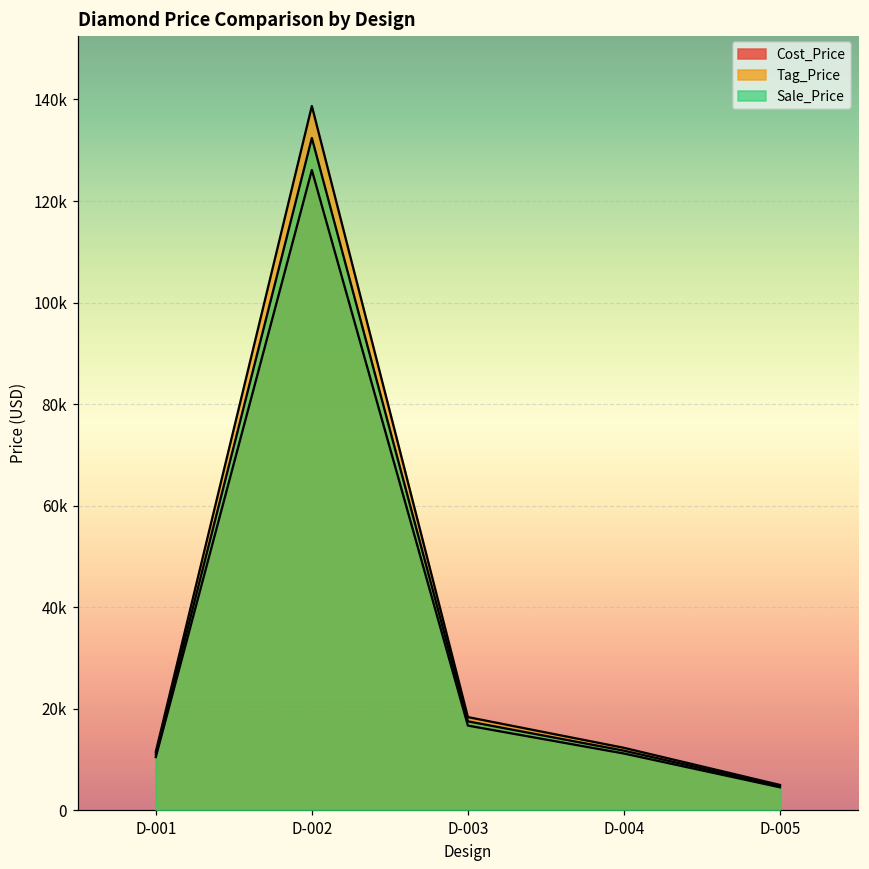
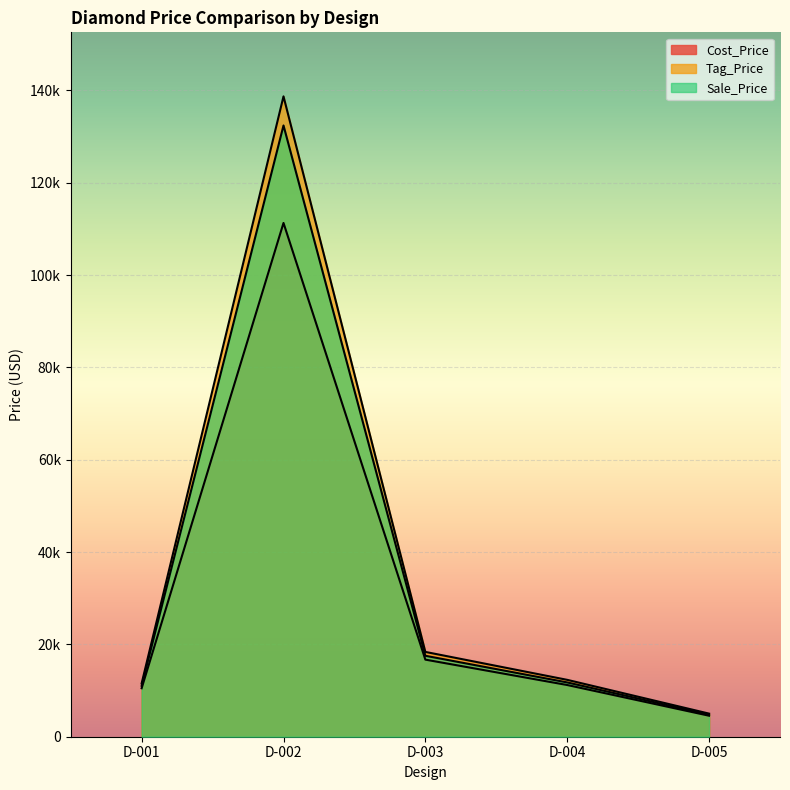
  {
    "Cost_Price": {
-     "D-002": 126000,
+     "D-002": 111000,
      "D-003": 17000,
      "D-004": 11000
    },
    "Tag_Price": {
      "D-002": 139000,
      "D-003": 18000,
      "D-004": 12000
    },
    "Sale_Price": {
      "D-002": 132000,
      "D-003": 18000,
      "D-004": 12000
    }
  }
